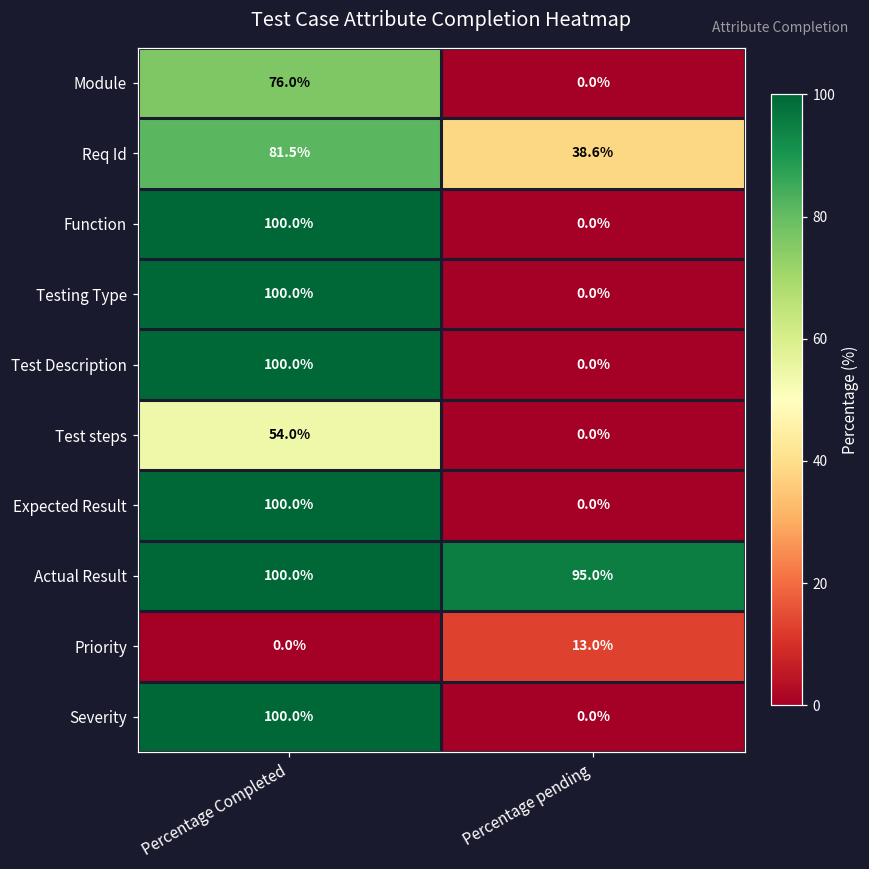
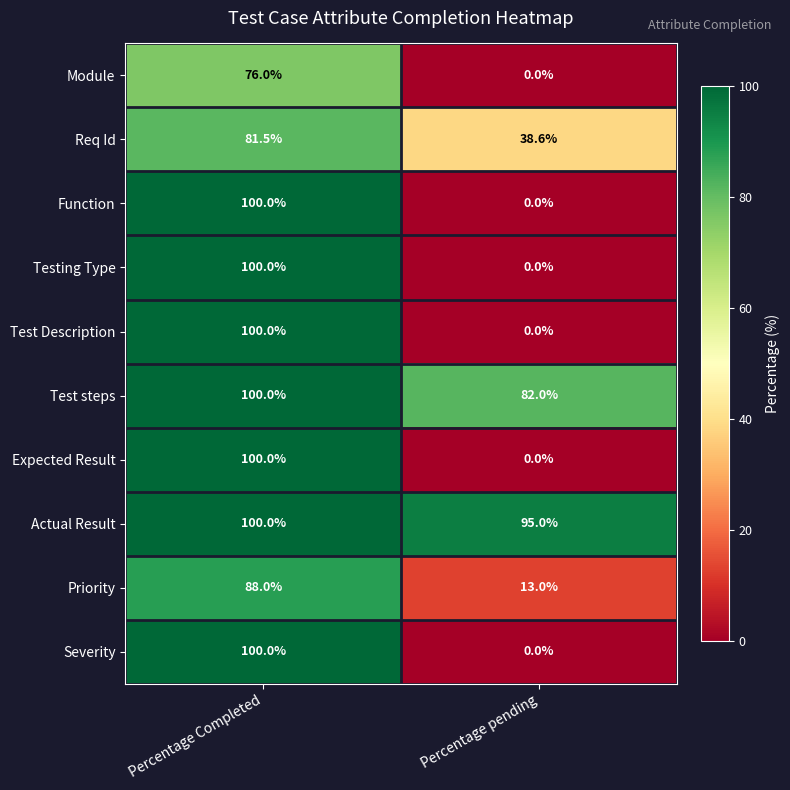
  {
    "Module": {
      "Percentage Completed": "76.0%",
      "Percentage pending": "0.0%"
    },
    "Req Id": {
      "Percentage Completed": "81.5%",
      "Percentage pending": "38.6%"
    },
    "Function": {
      "Percentage Completed": "100.0%",
      "Percentage pending": "0.0%"
    },
    "Testing Type": {
      "Percentage Completed": "100.0%",
      "Percentage pending": "0.0%"
    },
    "Test Description": {
      "Percentage Completed": "100.0%",
      "Percentage pending": "0.0%"
    },
    "Test steps": {
-     "Percentage Completed": "54.0%",
-     "Percentage pending": "0.0%"
+     "Percentage Completed": "100.0%",
+     "Percentage pending": "82.0%"
    },
    "Expected Result": {
      "Percentage Completed": "100.0%",
      "Percentage pending": "0.0%"
    },
    "Actual Result": {
      "Percentage Completed": "100.0%",
      "Percentage pending": "95.0%"
    },
    "Priority": {
-     "Percentage Completed": "0.0%",
+     "Percentage Completed": "88.0%",
      "Percentage pending": "13.0%"
    },
    "Severity": {
      "Percentage Completed": "100.0%",
      "Percentage pending": "0.0%"
    }
  }
